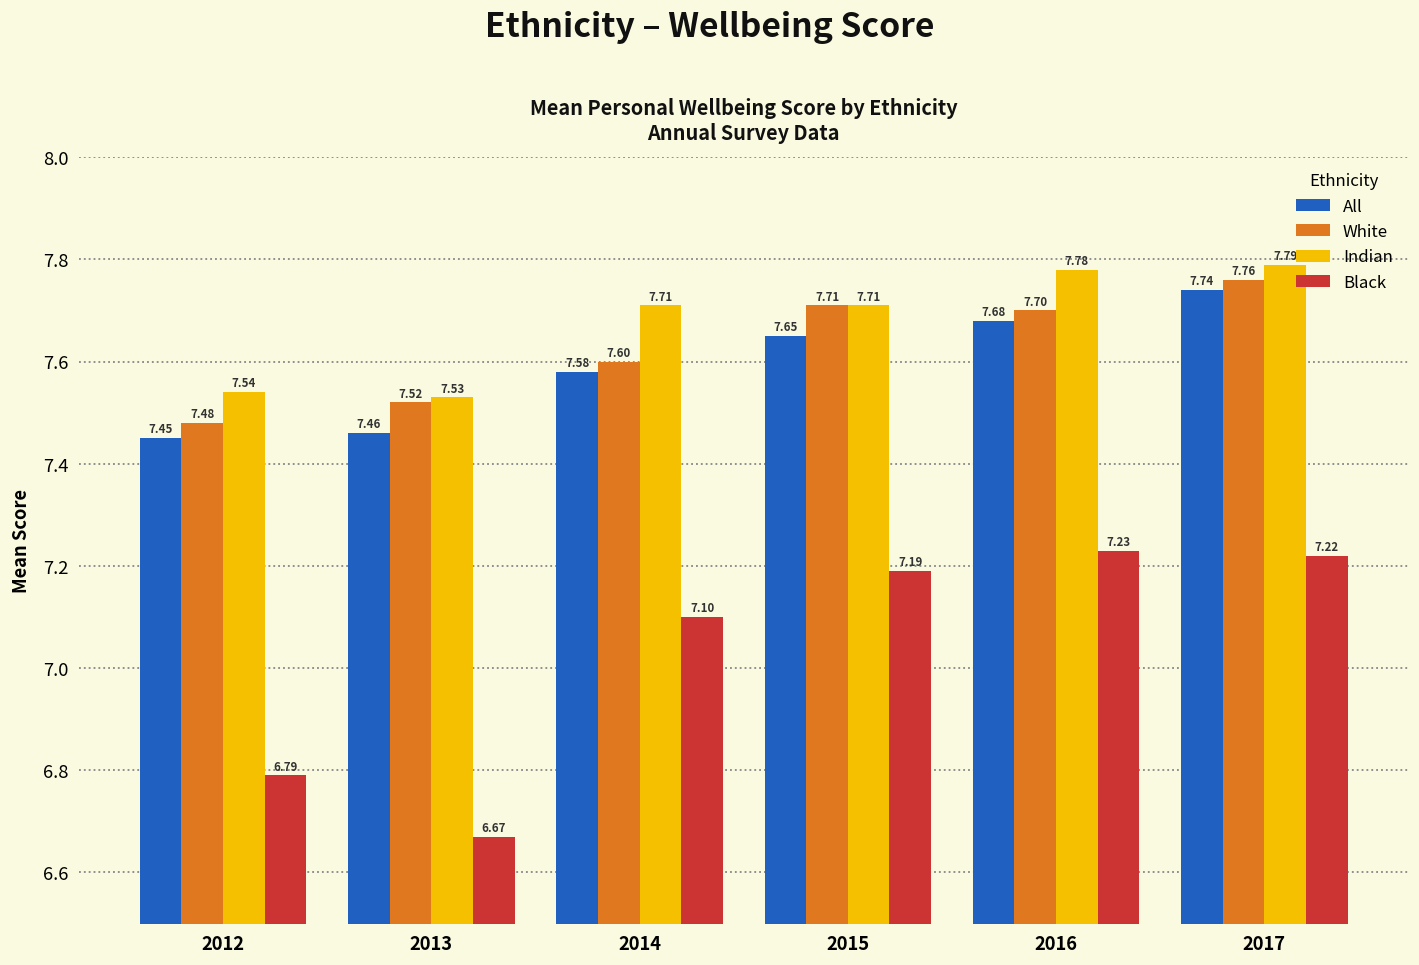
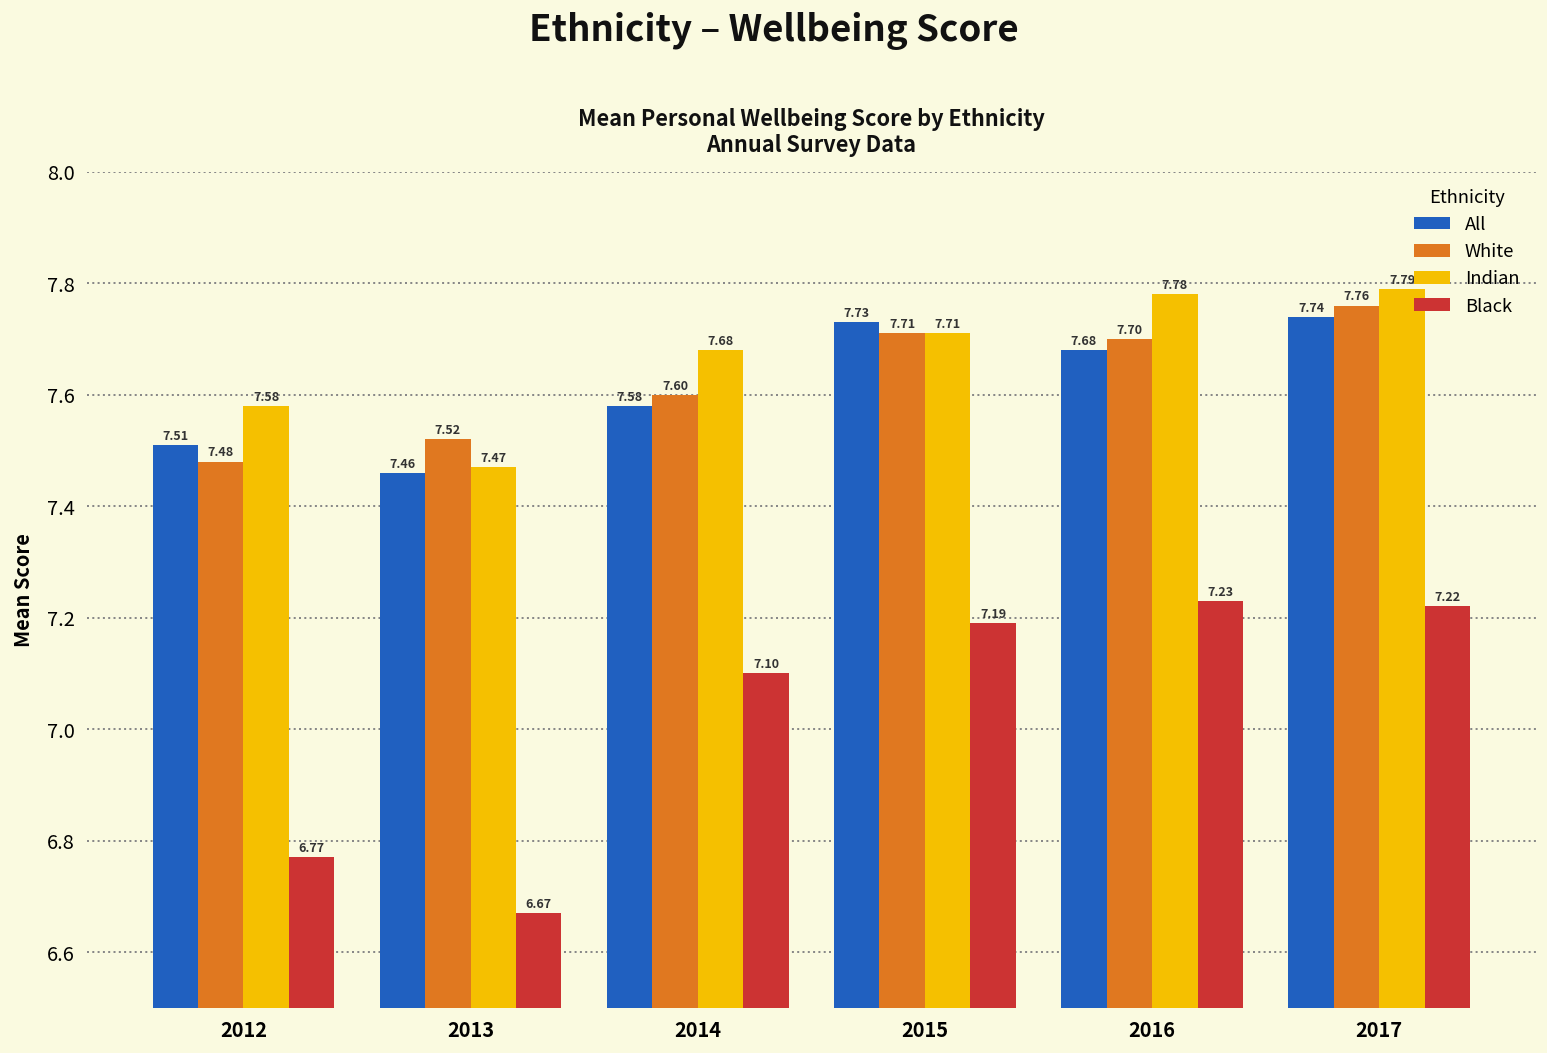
  {
    "All": {
-     "2012": 7.45,
+     "2012": 7.51,
      "2013": 7.46,
      "2014": 7.58,
-     "2015": 7.65,
+     "2015": 7.73,
      "2016": 7.68,
      "2017": 7.74
    },
    "White": {
      "2012": 7.48,
      "2013": 7.52,
      "2014": 7.60,
      "2015": 7.71,
      "2016": 7.70,
      "2017": 7.76
    },
    "Indian": {
-     "2012": 7.54,
-     "2013": 7.53,
-     "2014": 7.71,
+     "2012": 7.58,
+     "2013": 7.47,
+     "2014": 7.68,
      "2015": 7.71,
      "2016": 7.78,
      "2017": 7.79
    },
    "Black": {
-     "2012": 6.79,
+     "2012": 6.77,
      "2013": 6.67,
      "2014": 7.10,
      "2015": 7.19,
      "2016": 7.23,
      "2017": 7.22
    }
  }
